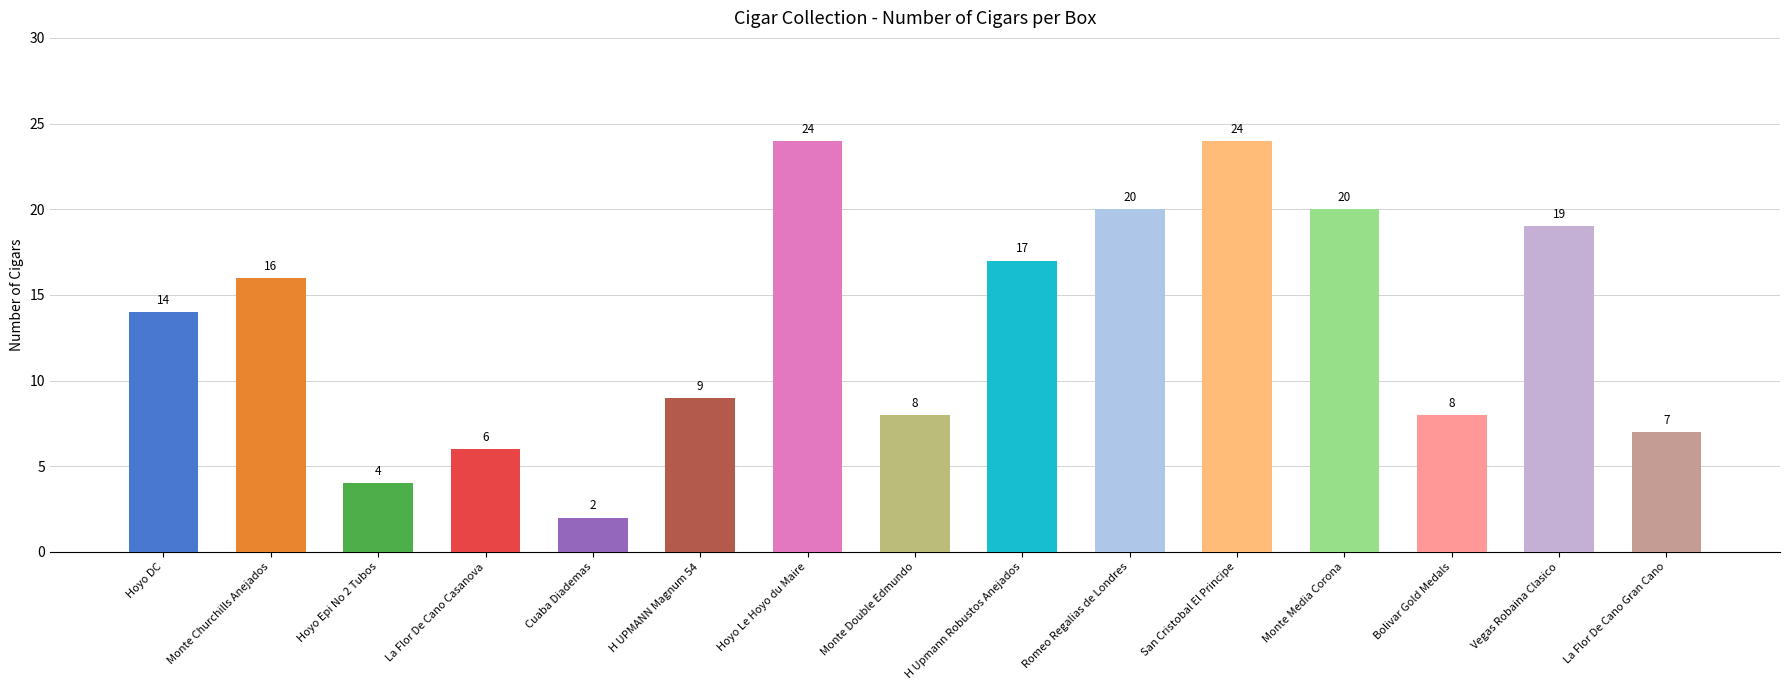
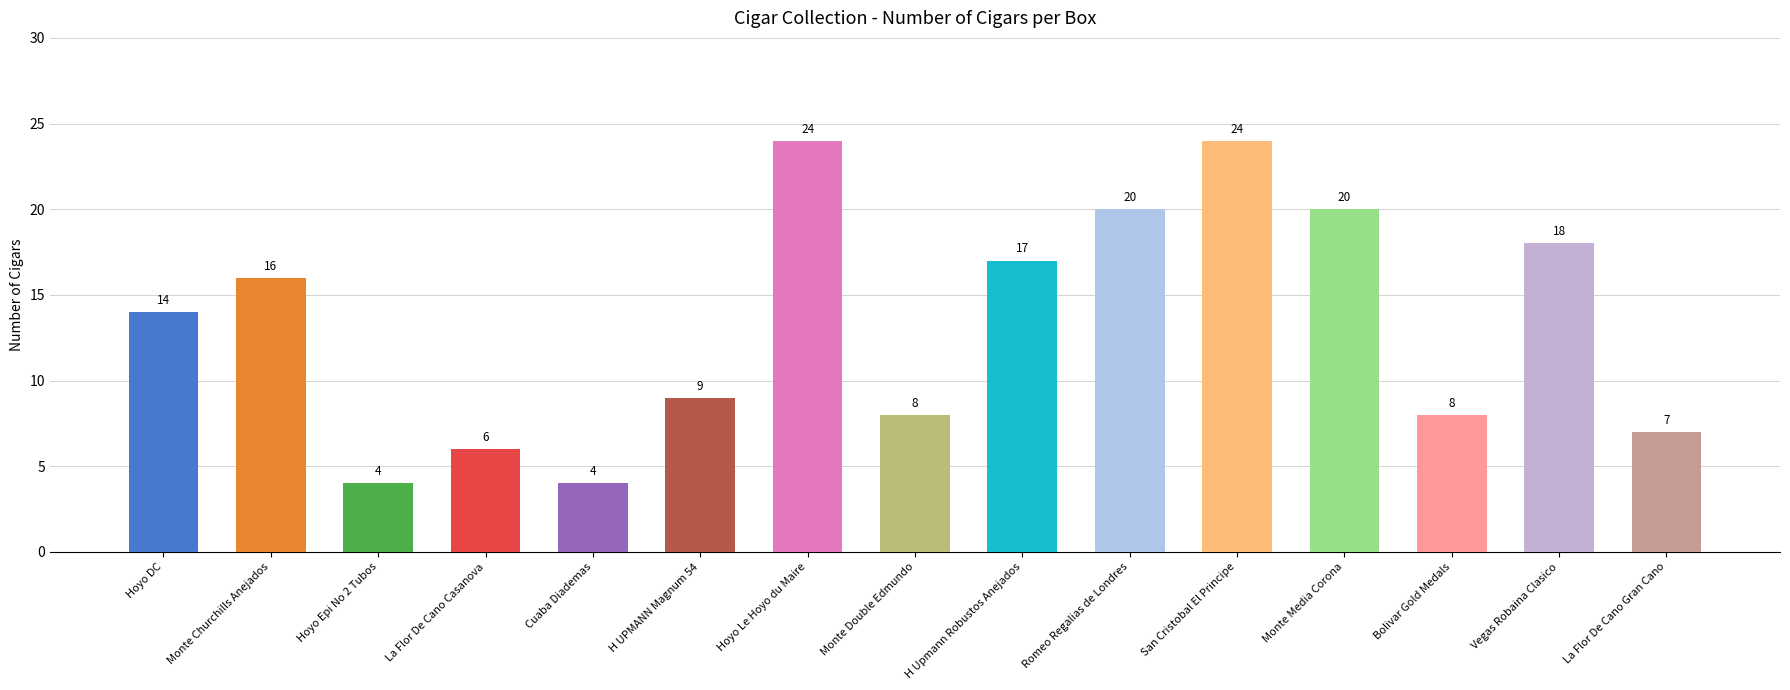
  {
    "Hoyo DC": 14,
    "Monte Churchills Anejados": 16,
    "Hoyo Epi No 2 Tubos": 4,
    "La Flor De Cano Casanova": 6,
-   "Cuaba Diademas": 2,
+   "Cuaba Diademas": 4,
    "H UPMANN Magnum 54": 9,
    "Hoyo Le Hoyo du Maire": 24,
    "Monte Double Edmundo": 8,
    "H Upmann Robustos Anejados": 17,
    "Romeo Regalias de Londres": 20,
    "San Cristobal El Principe": 24,
    "Monte Media Corona": 20,
    "Bolivar Gold Medals": 8,
-   "Vegas Robaina Clasico": 19,
+   "Vegas Robaina Clasico": 18,
    "La Flor De Cano Gran Cano": 7
  }
